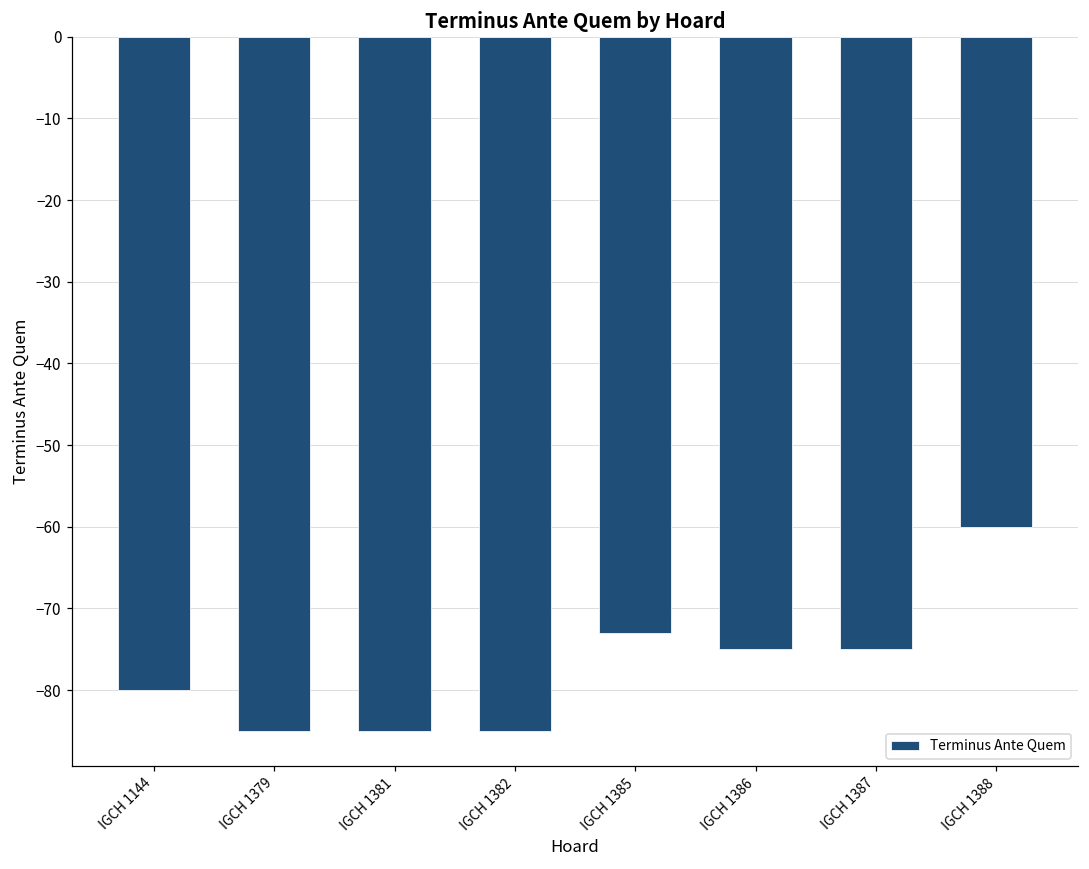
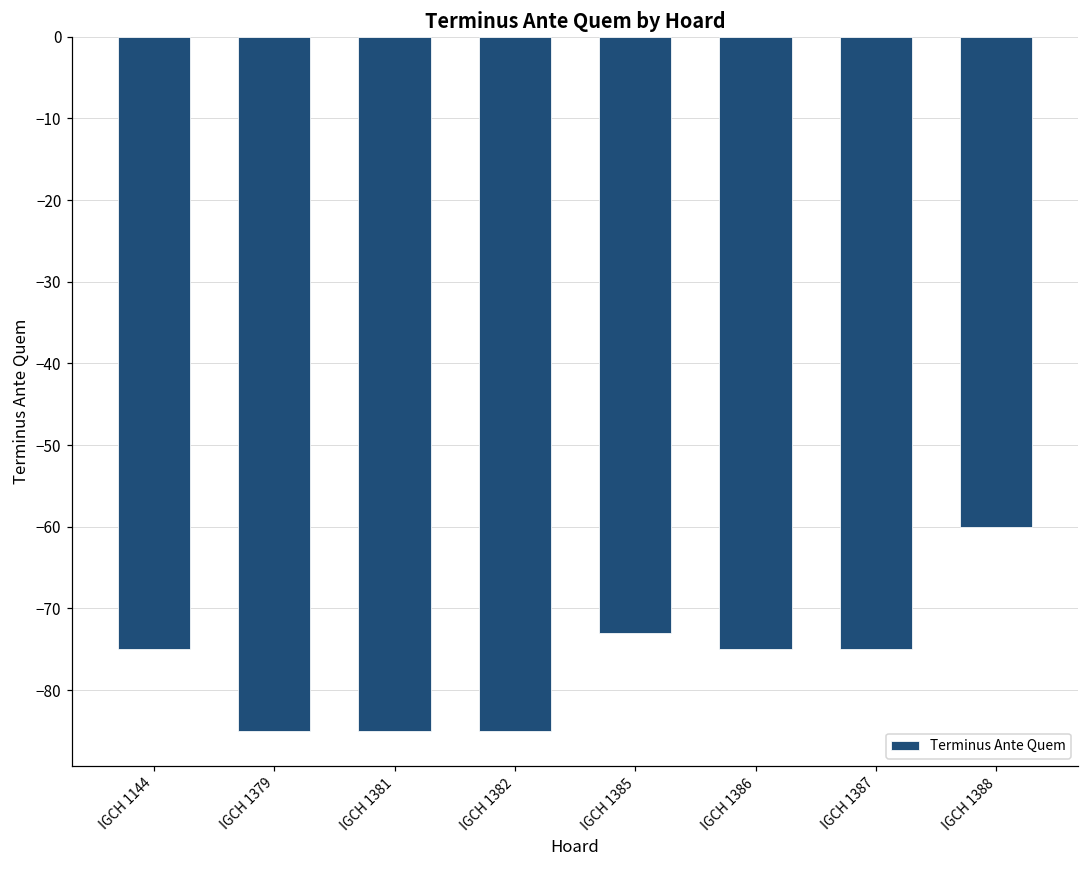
  {
-   "IGCH 1144": -80,
+   "IGCH 1144": -75,
    "IGCH 1379": -85,
    "IGCH 1381": -85,
    "IGCH 1382": -85,
    "IGCH 1385": -73,
    "IGCH 1386": -75,
    "IGCH 1387": -75,
    "IGCH 1388": -60
  }
